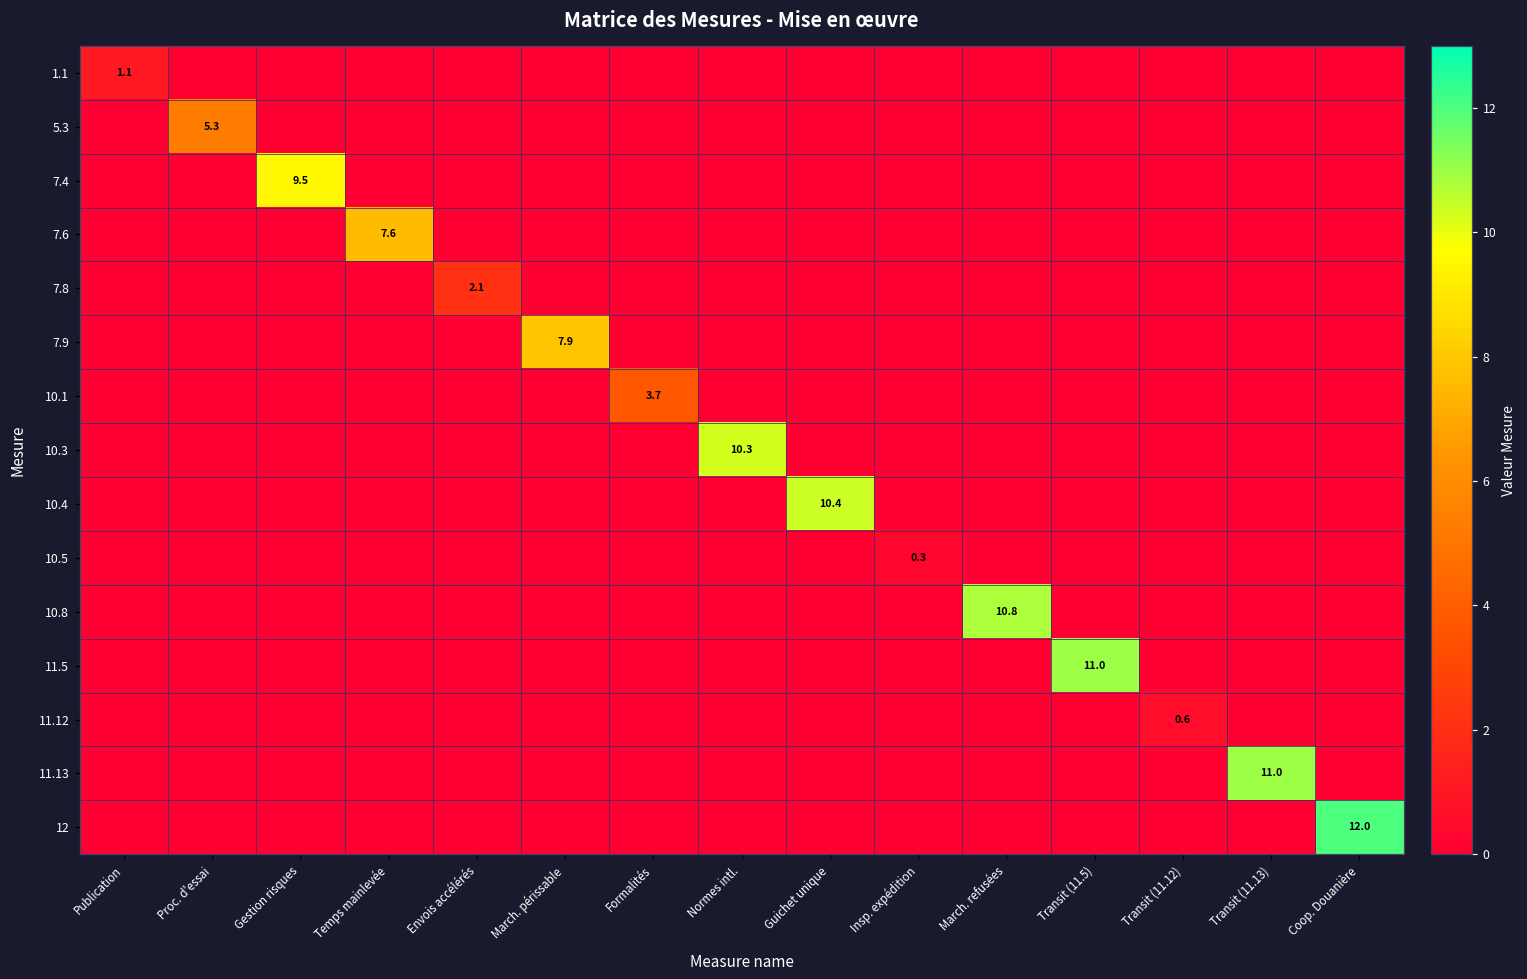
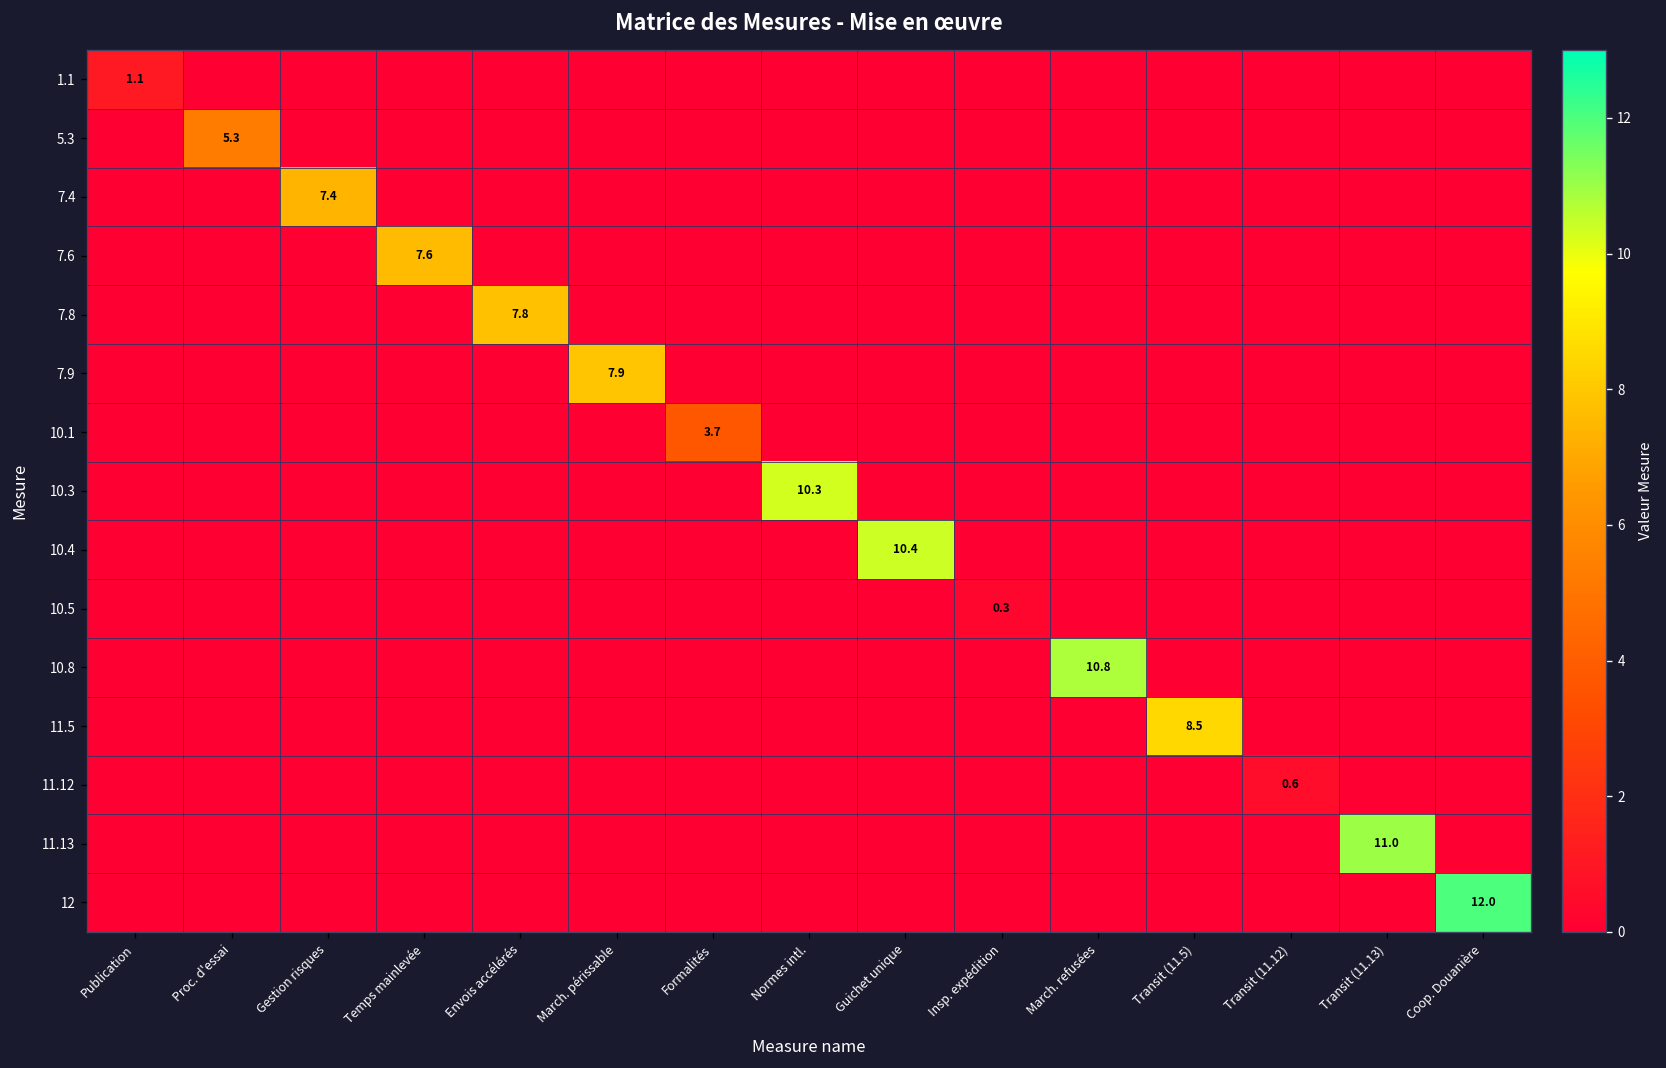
  {
    "1.1": {
      "Publication": 1.1
    },
    "5.3": {
      "Proc. d'essai": 5.3
    },
    "7.4": {
-     "Gestion risques": 9.5
+     "Gestion risques": 7.4
    },
    "7.6": {
      "Temps mainlevée": 7.6
    },
    "7.8": {
-     "Envois accélérés": 2.1
+     "Envois accélérés": 7.8
    },
    "7.9": {
      "March. périssable": 7.9
    },
    "10.1": {
      "Formalités": 3.7
    },
    "10.3": {
      "Normes intl.": 10.3
    },
    "10.4": {
      "Guichet unique": 10.4
    },
    "10.5": {
      "Insp. expédition": 0.3
    },
    "10.8": {
      "March. refusées": 10.8
    },
    "11.5": {
-     "Transit (11.5)": 11.0
+     "Transit (11.5)": 8.5
    },
    "11.12": {
      "Transit (11.12)": 0.6
    },
    "11.13": {
      "Transit (11.13)": 11.0
    },
    "12": {
      "Coop. Douanière": 12.0
    }
  }
